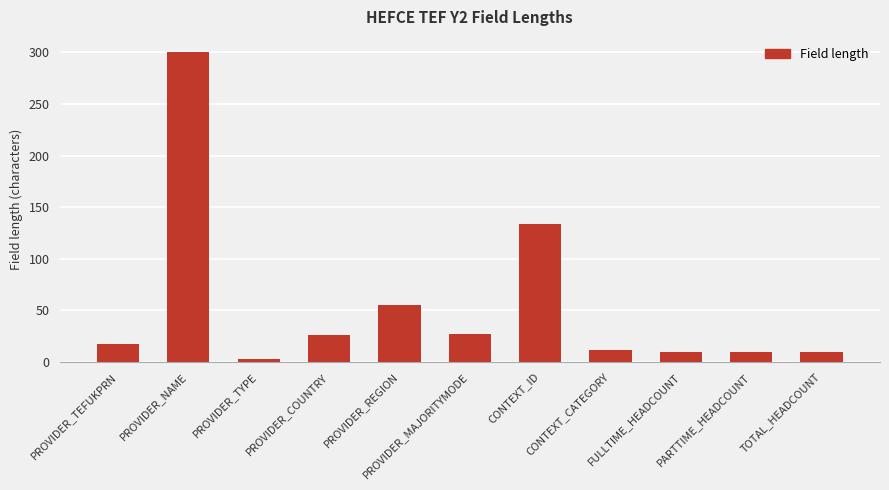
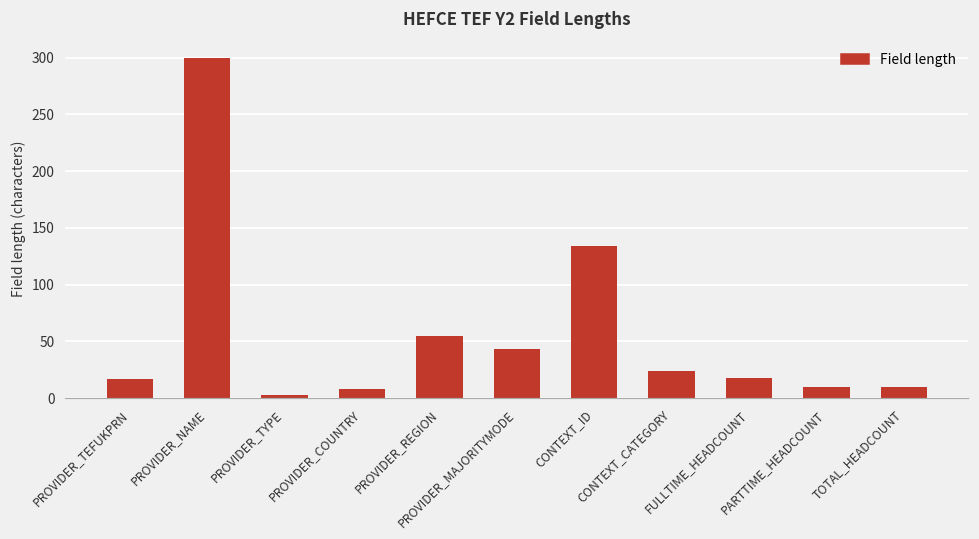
  {
    "PROVIDER_TEFUKPRN": 17,
    "PROVIDER_NAME": 300,
    "PROVIDER_TYPE": 3,
-   "PROVIDER_COUNTRY": 26,
+   "PROVIDER_COUNTRY": 8,
    "PROVIDER_REGION": 55,
-   "PROVIDER_MAJORITYMODE": 27,
+   "PROVIDER_MAJORITYMODE": 43,
    "CONTEXT_ID": 134,
-   "CONTEXT_CATEGORY": 11,
-   "FULLTIME_HEADCOUNT": 10,
+   "CONTEXT_CATEGORY": 24,
+   "FULLTIME_HEADCOUNT": 18,
    "PARTTIME_HEADCOUNT": 10,
    "TOTAL_HEADCOUNT": 10
  }
